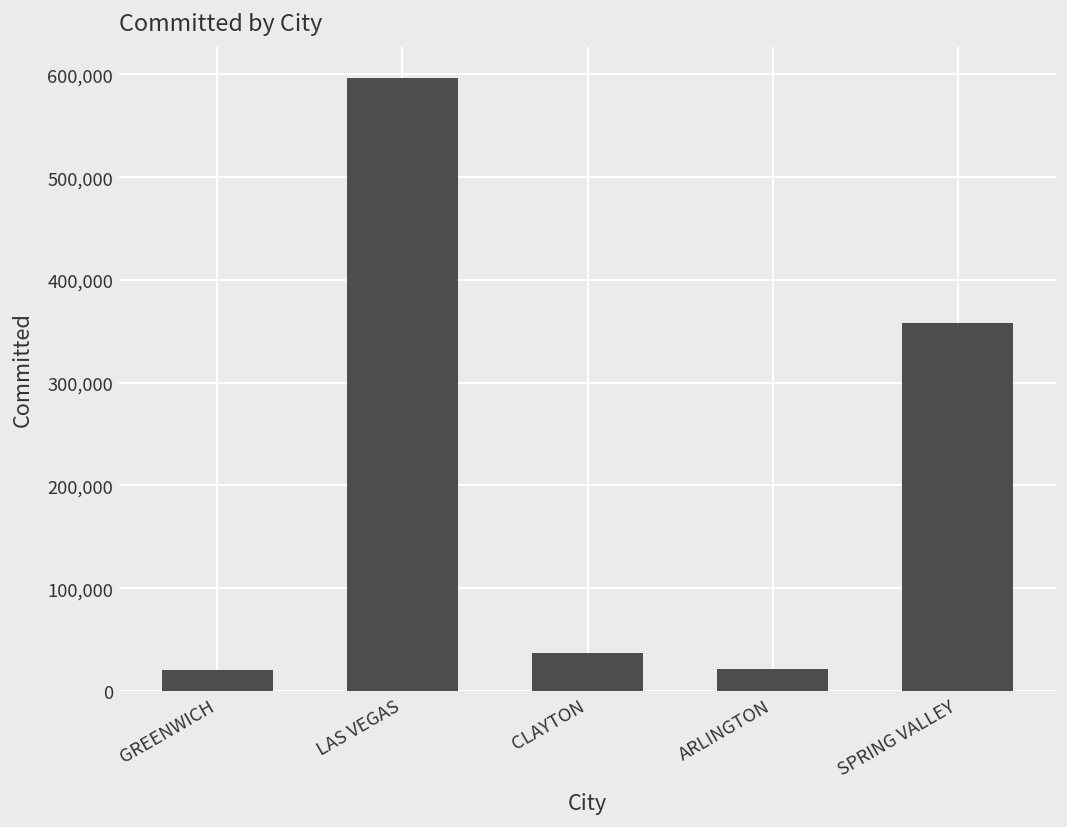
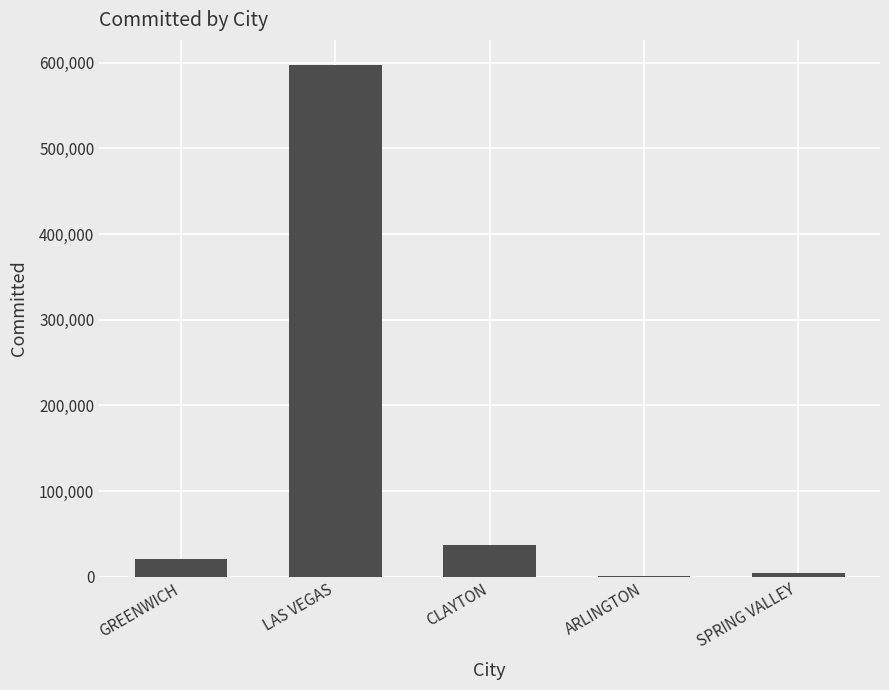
  {
    "GREENWICH": "20,000",
    "LAS VEGAS": "600,000",
    "CLAYTON": "40,000",
-   "ARLINGTON": "20,000",
-   "SPRING VALLEY": "360,000"
+   "ARLINGTON": "0",
+   "SPRING VALLEY": "0"
  }
